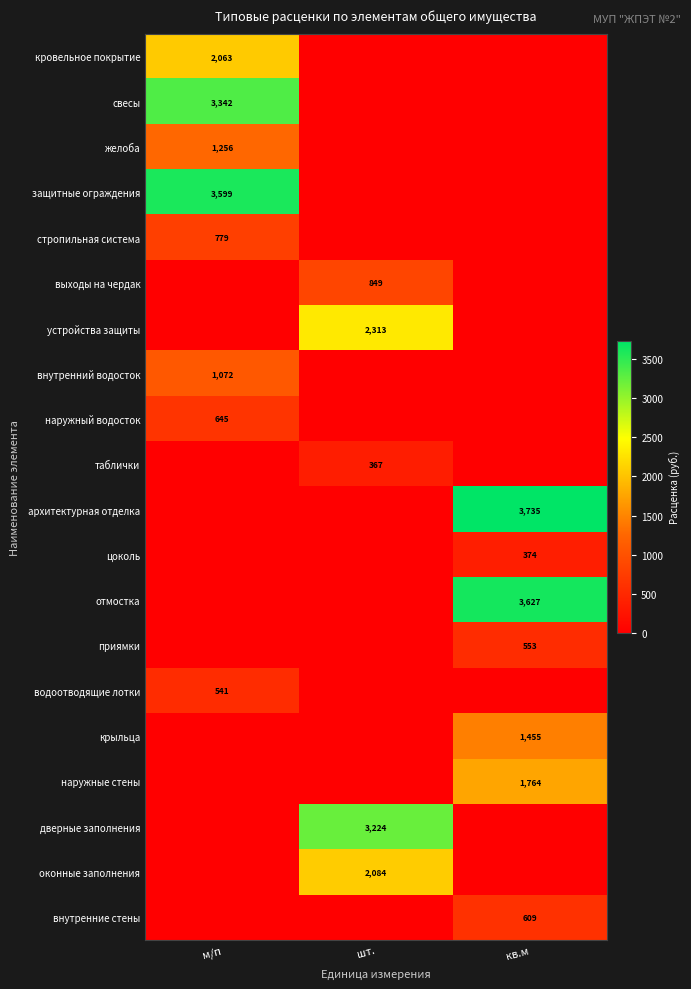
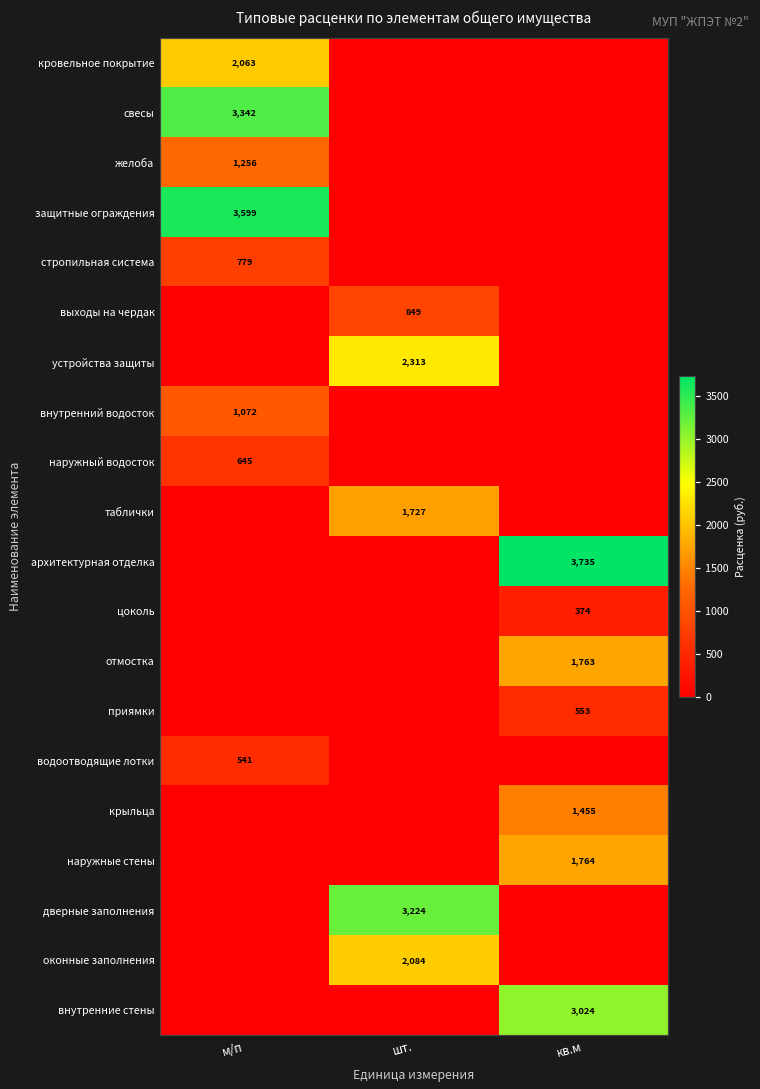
  {
    "кровельное покрытие": {
      "м/п": "2,063"
    },
    "свесы": {
      "м/п": "3,342"
    },
    "желоба": {
      "м/п": "1,256"
    },
    "защитные ограждения": {
      "м/п": "3,599"
    },
    "стропильная система": {
      "м/п": "779"
    },
    "выходы на чердак": {
      "шт.": "849"
    },
    "устройства защиты": {
      "шт.": "2,313"
    },
    "внутренний водосток": {
      "м/п": "1,072"
    },
    "наружный водосток": {
      "м/п": "645"
    },
    "таблички": {
-     "шт.": "367"
+     "шт.": "1,727"
    },
    "архитектурная отделка": {
      "кв.м": "3,735"
    },
    "цоколь": {
      "кв.м": "374"
    },
    "отмостка": {
-     "кв.м": "3,627"
+     "кв.м": "1,763"
    },
    "приямки": {
      "кв.м": "553"
    },
    "водоотводящие лотки": {
      "м/п": "541"
    },
    "крыльца": {
      "кв.м": "1,455"
    },
    "наружные стены": {
      "кв.м": "1,764"
    },
    "дверные заполнения": {
      "шт.": "3,224"
    },
    "оконные заполнения": {
      "шт.": "2,084"
    },
    "внутренние стены": {
-     "кв.м": "609"
+     "кв.м": "3,024"
    }
  }
